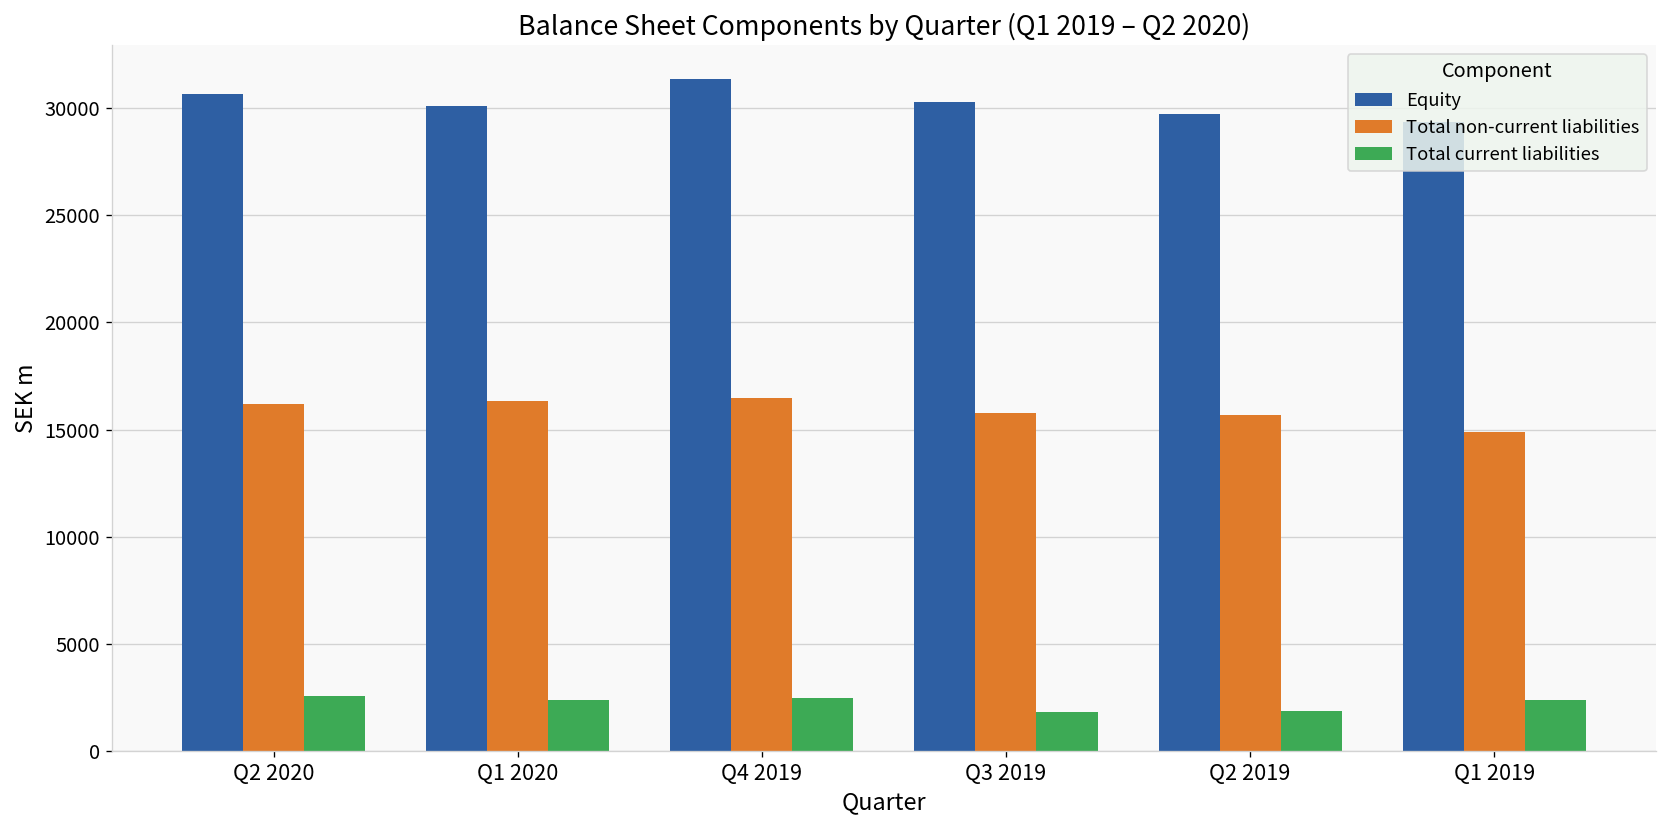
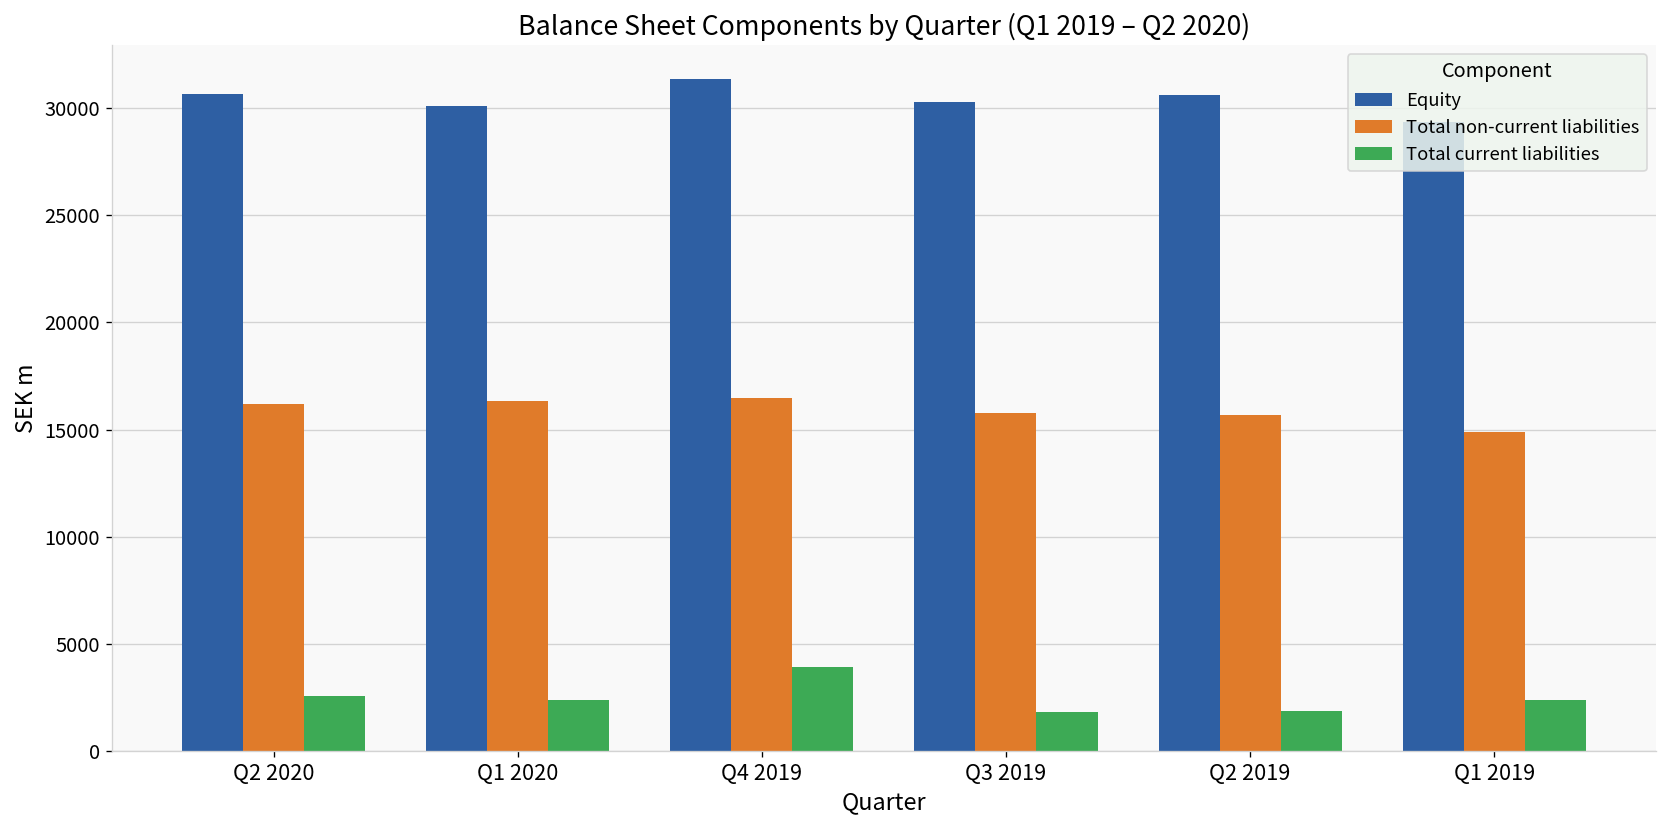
  {
    "Equity": {
      "Q2 2020": 30700,
      "Q1 2020": 30100,
      "Q4 2019": 31400,
      "Q3 2019": 30300,
-     "Q2 2019": 29700
+     "Q2 2019": 30600
    },
    "Total non-current liabilities": {
      "Q2 2020": 16200,
      "Q1 2020": 16300,
      "Q4 2019": 16500,
      "Q3 2019": 15800,
      "Q2 2019": 15700,
      "Q1 2019": 14900
    },
    "Total current liabilities": {
      "Q2 2020": 2500,
      "Q1 2020": 2400,
-     "Q4 2019": 2500,
+     "Q4 2019": 3900,
      "Q3 2019": 1800,
      "Q2 2019": 1800,
      "Q1 2019": 2400
    }
  }
